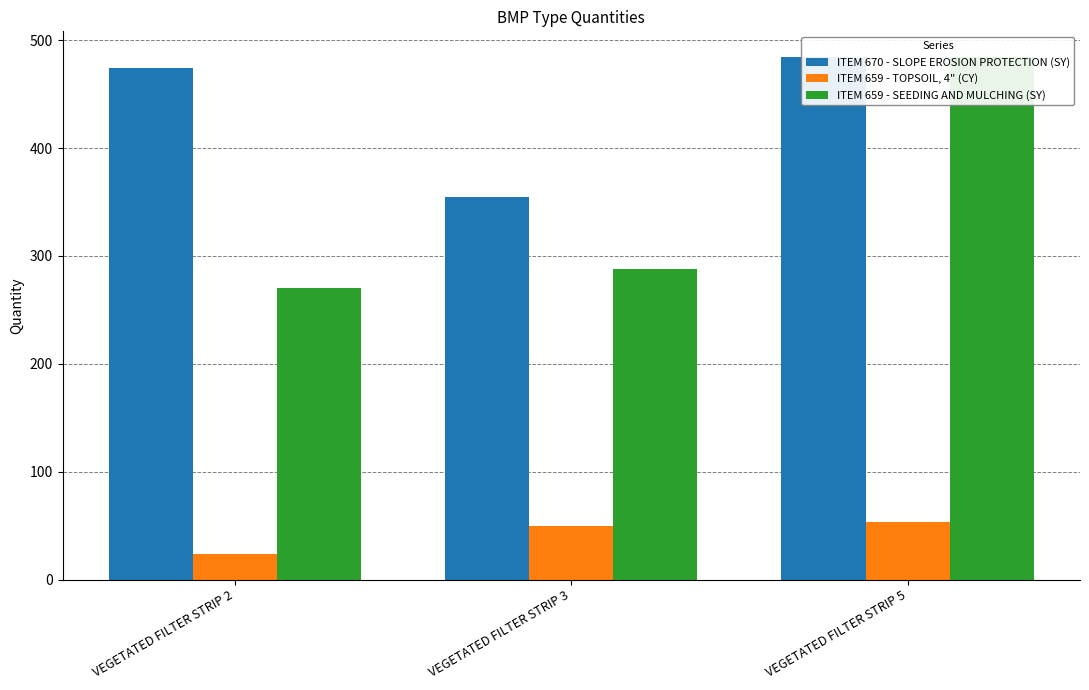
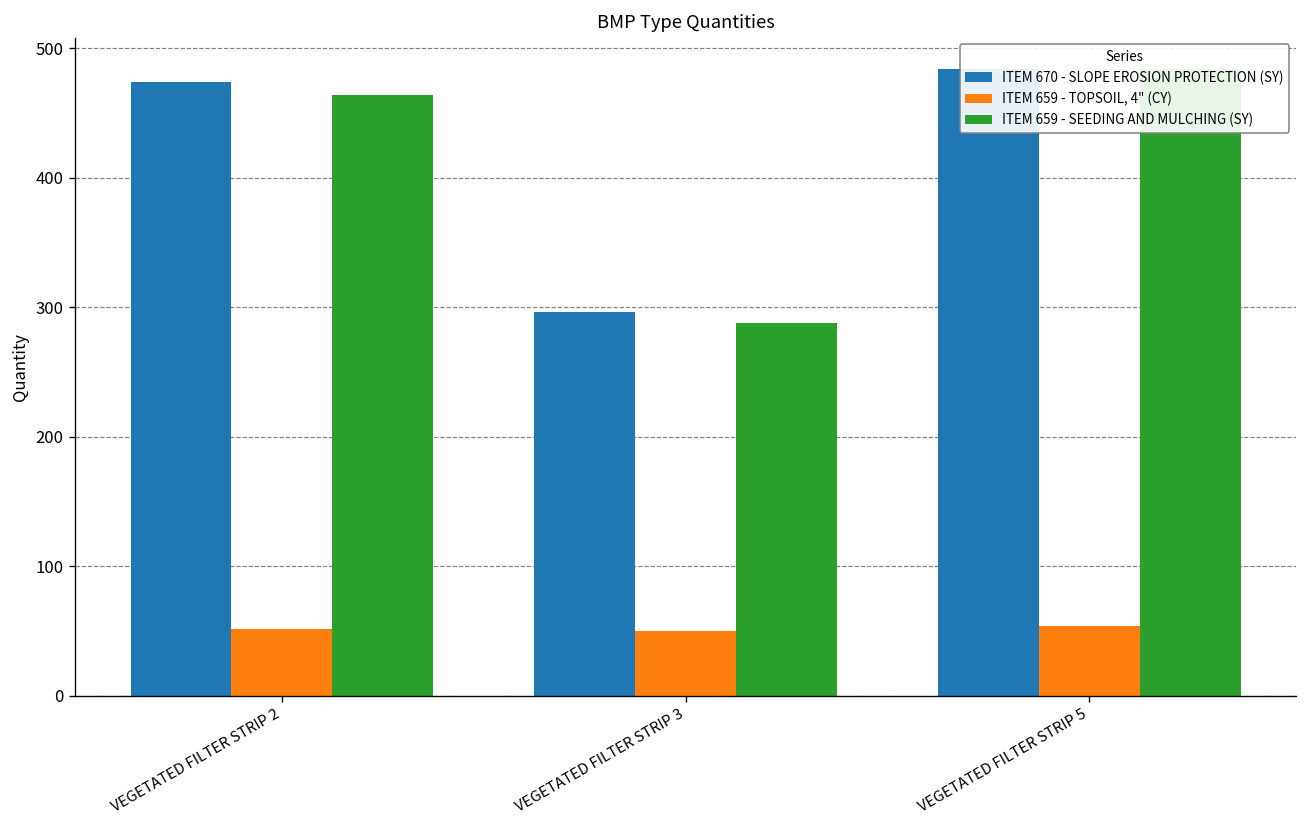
  {
    "ITEM 670 - SLOPE EROSION PROTECTION (SY)": {
      "VEGETATED FILTER STRIP 2": 474,
-     "VEGETATED FILTER STRIP 3": 354
+     "VEGETATED FILTER STRIP 3": 297
    },
    "ITEM 659 - TOPSOIL, 4\" (CY)": {
-     "VEGETATED FILTER STRIP 2": 24,
+     "VEGETATED FILTER STRIP 2": 52,
      "VEGETATED FILTER STRIP 3": 50,
      "VEGETATED FILTER STRIP 5": 54
    },
    "ITEM 659 - SEEDING AND MULCHING (SY)": {
-     "VEGETATED FILTER STRIP 2": 270,
+     "VEGETATED FILTER STRIP 2": 464,
      "VEGETATED FILTER STRIP 3": 288
    }
  }
